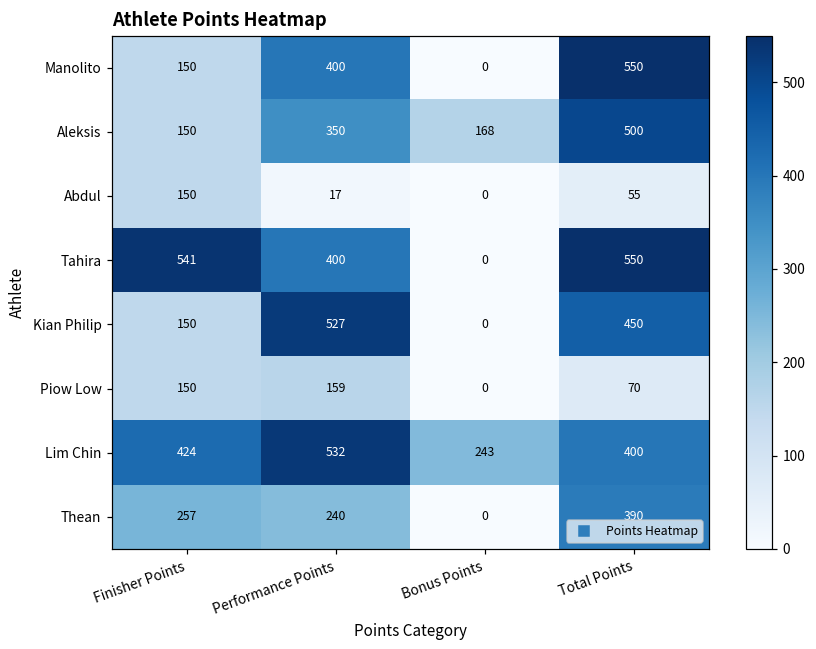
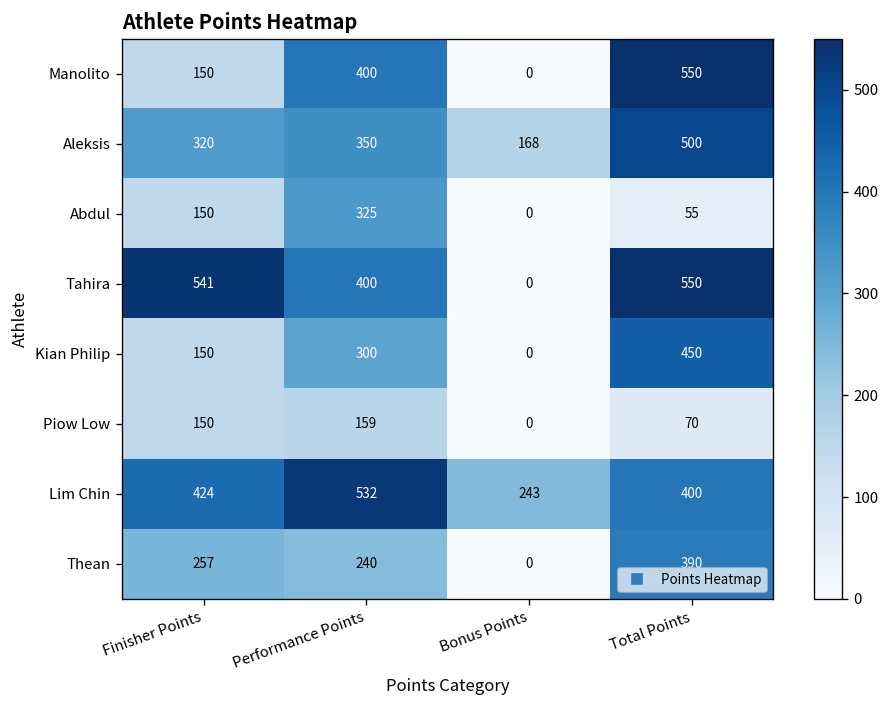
  {
    "Manolito": {
      "Finisher Points": 150,
      "Performance Points": 400,
      "Bonus Points": 0,
      "Total Points": 550
    },
    "Aleksis": {
-     "Finisher Points": 150,
+     "Finisher Points": 320,
      "Performance Points": 350,
      "Bonus Points": 168,
      "Total Points": 500
    },
    "Abdul": {
      "Finisher Points": 150,
-     "Performance Points": 17,
+     "Performance Points": 325,
      "Bonus Points": 0,
      "Total Points": 55
    },
    "Tahira": {
      "Finisher Points": 541,
      "Performance Points": 400,
      "Bonus Points": 0,
      "Total Points": 550
    },
    "Kian Philip": {
      "Finisher Points": 150,
-     "Performance Points": 527,
+     "Performance Points": 300,
      "Bonus Points": 0,
      "Total Points": 450
    },
    "Piow Low": {
      "Finisher Points": 150,
      "Performance Points": 159,
      "Bonus Points": 0,
      "Total Points": 70
    },
    "Lim Chin": {
      "Finisher Points": 424,
      "Performance Points": 532,
      "Bonus Points": 243,
      "Total Points": 400
    },
    "Thean": {
      "Finisher Points": 257,
      "Performance Points": 240,
      "Bonus Points": 0
    }
  }
